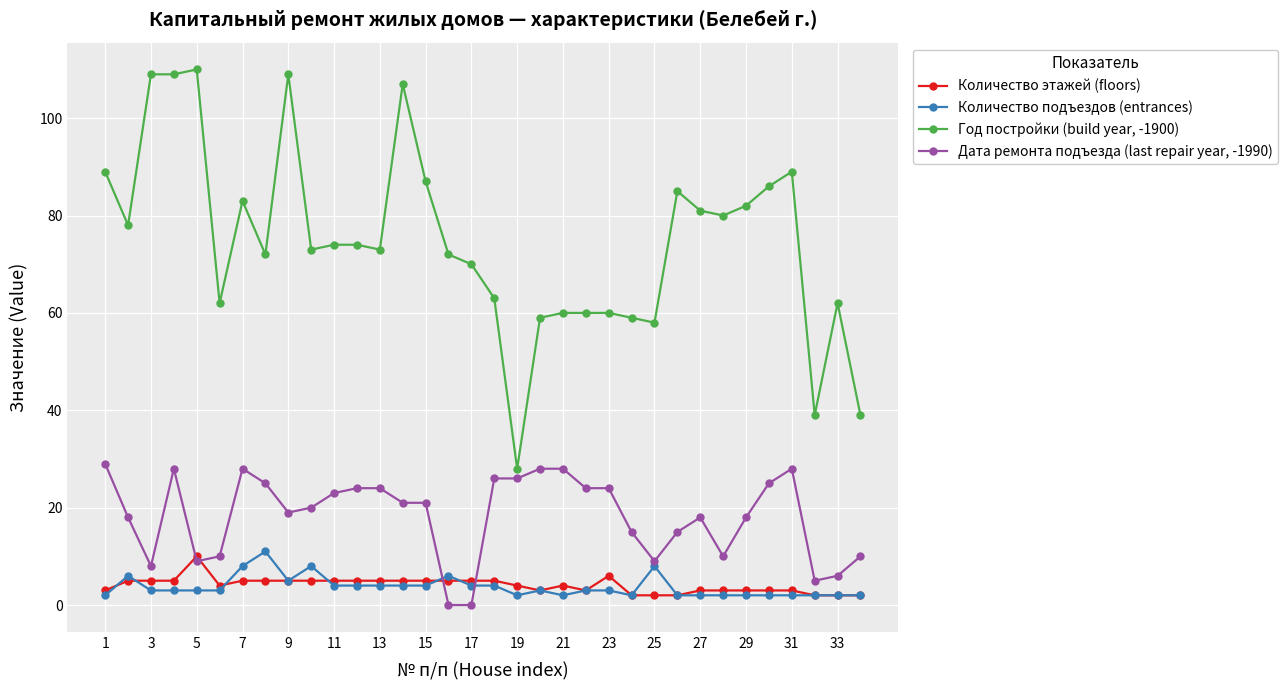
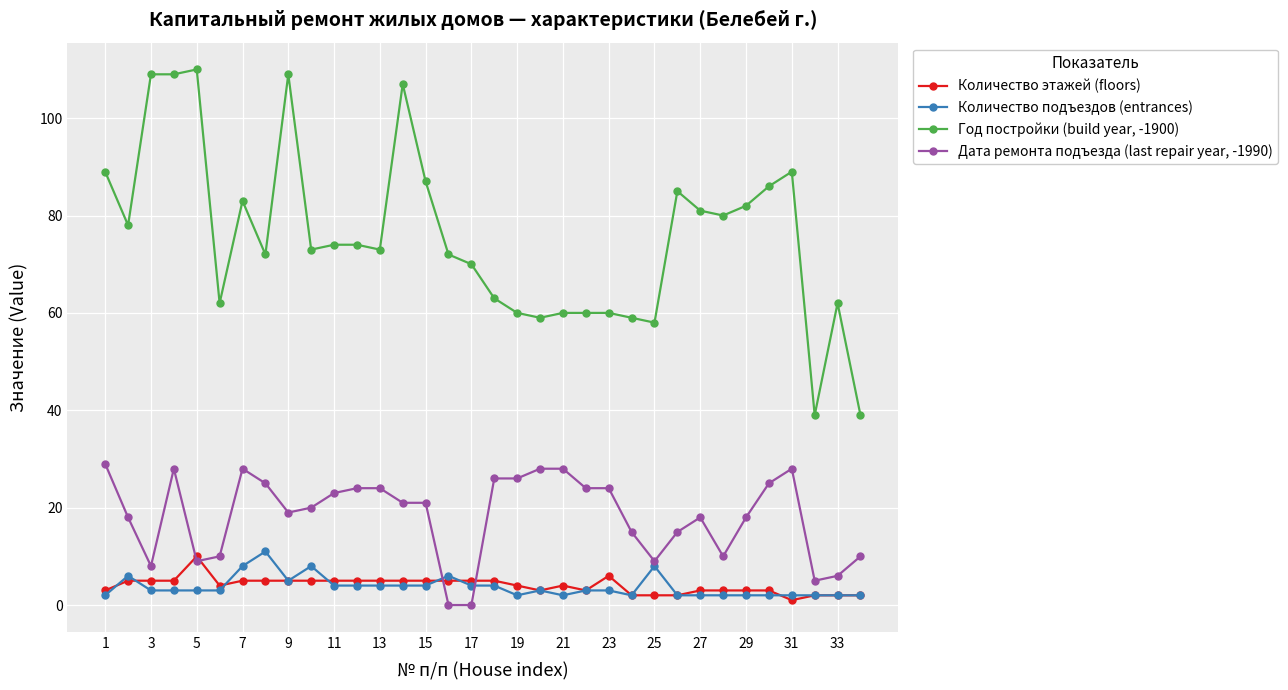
  {
    "Количество этажей (floors)": {
      "1": 3,
      "3": 5,
      "5": 10,
      "7": 5,
      "11": 5,
      "13": 5,
      "15": 5,
      "17": 5,
      "19": 4,
      "21": 4,
      "23": 6,
      "25": 2,
      "27": 3,
      "29": 3,
-     "31": 3
+     "31": 1
    },
    "Количество подъездов (entrances)": {
      "1": 2,
      "3": 3,
      "5": 3,
      "7": 8,
      "11": 4,
      "13": 4,
      "15": 4,
      "17": 4,
      "19": 2,
      "21": 2,
      "23": 3,
      "25": 8,
      "27": 2,
      "29": 2,
      "31": 2
    },
    "Год постройки (build year, -1900)": {
      "1": 89,
      "3": 109,
      "5": 110,
      "7": 83,
      "9": 109,
      "11": 74,
      "13": 73,
      "15": 87,
      "17": 70,
-     "19": 28,
+     "19": 60,
      "21": 60,
      "23": 60,
      "25": 58,
      "27": 81,
      "29": 82,
      "31": 89,
      "33": 62
    },
    "Дата ремонта подъезда (last repair year, -1990)": {
      "1": 29,
      "3": 8,
      "5": 9,
      "7": 28,
      "9": 19,
      "11": 23,
      "13": 24,
      "15": 21,
      "17": 0,
      "19": 26,
      "21": 28,
      "23": 24,
      "25": 9,
      "27": 18,
      "29": 18,
      "31": 28,
      "33": 6
    }
  }
